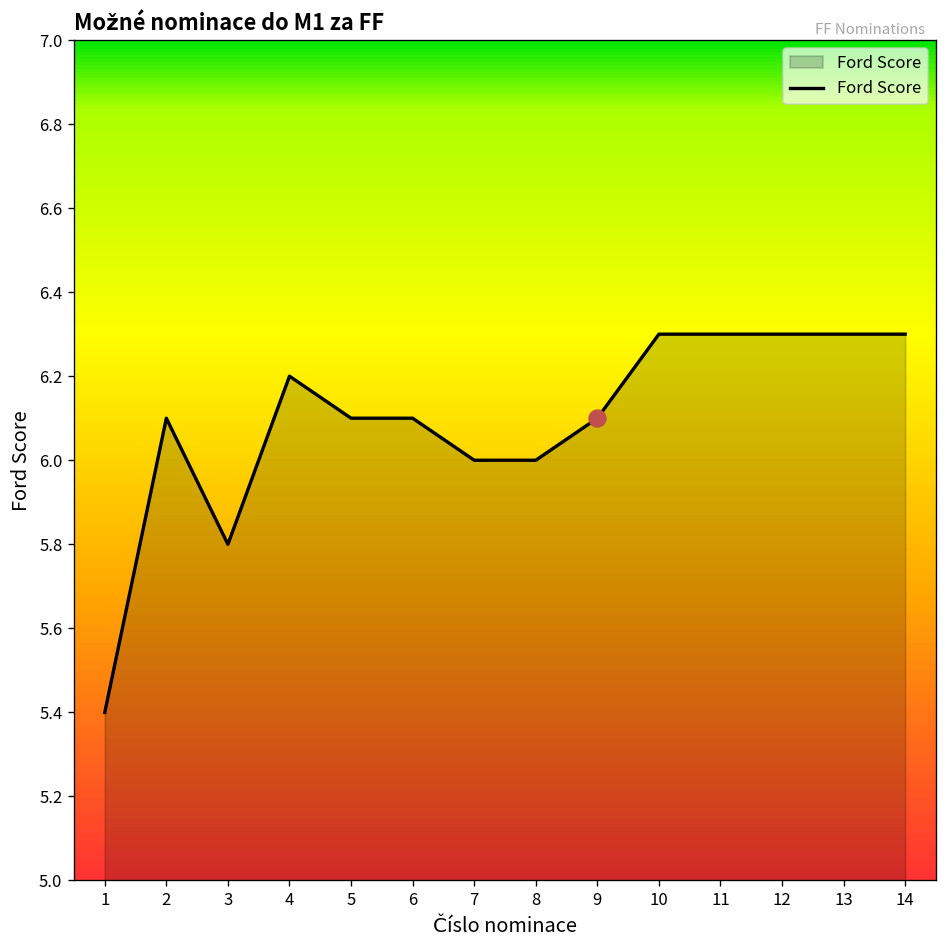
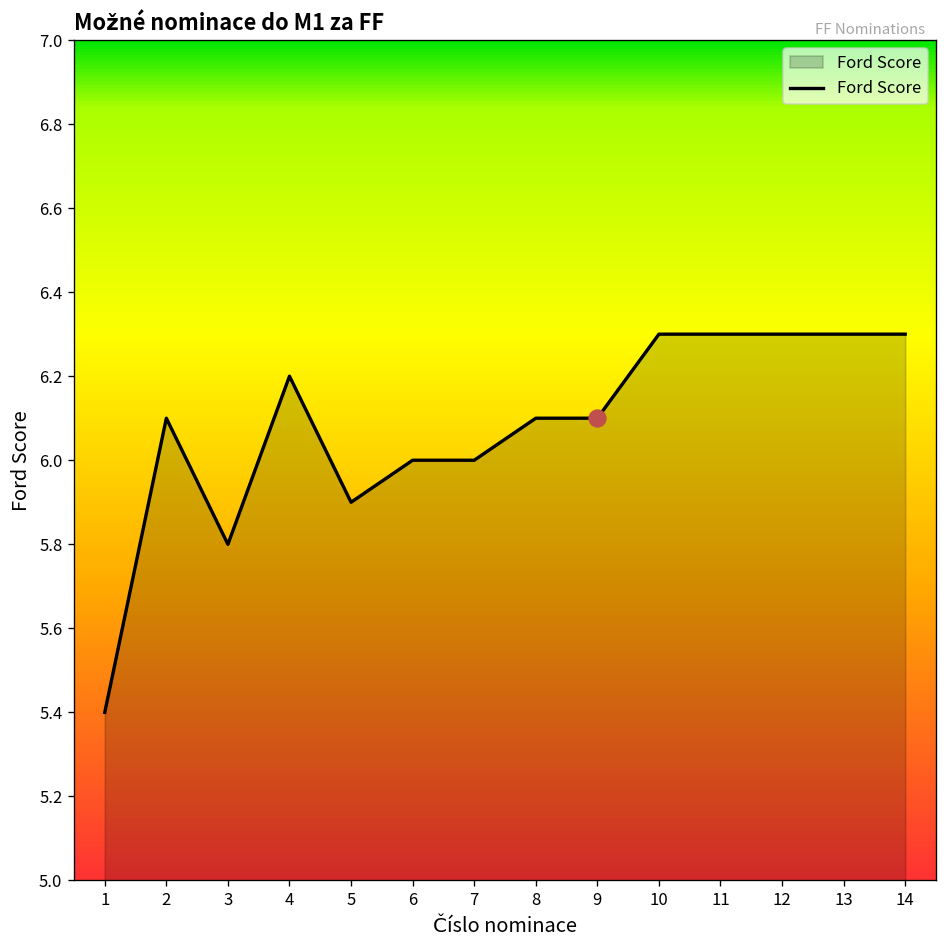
  {
    "Ford Score": {
      "1": 5.4,
      "2": 6.1,
      "3": 5.8,
      "4": 6.2,
-     "5": 6.1,
-     "6": 6.1,
+     "5": 5.9,
+     "6": 6.0,
      "7": 6.0,
-     "8": 6.0,
+     "8": 6.1,
      "10": 6.3,
      "11": 6.3,
      "12": 6.3,
      "13": 6.3,
      "14": 6.3
    }
  }
